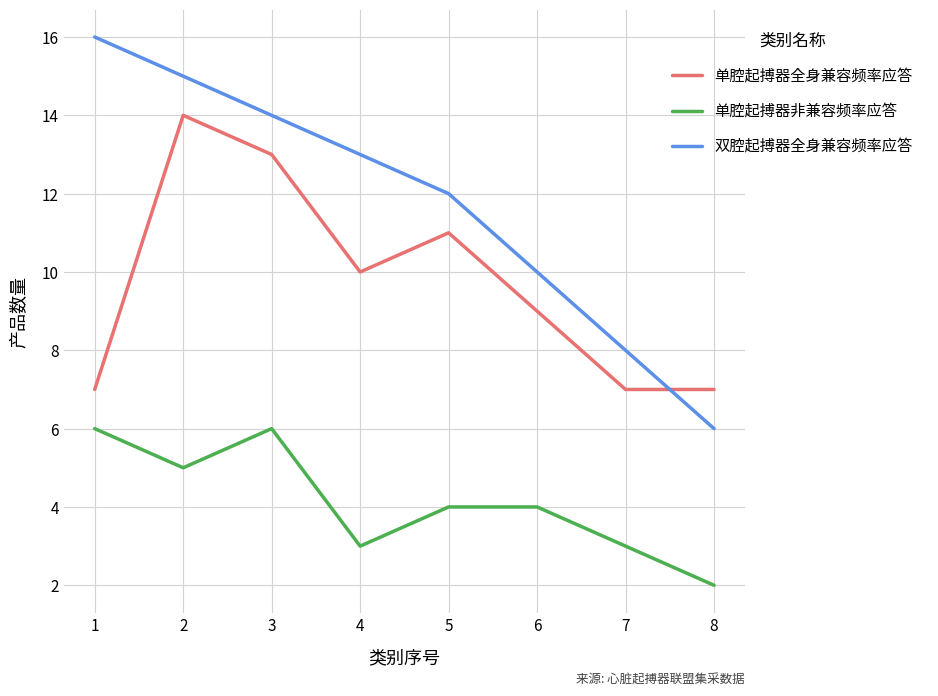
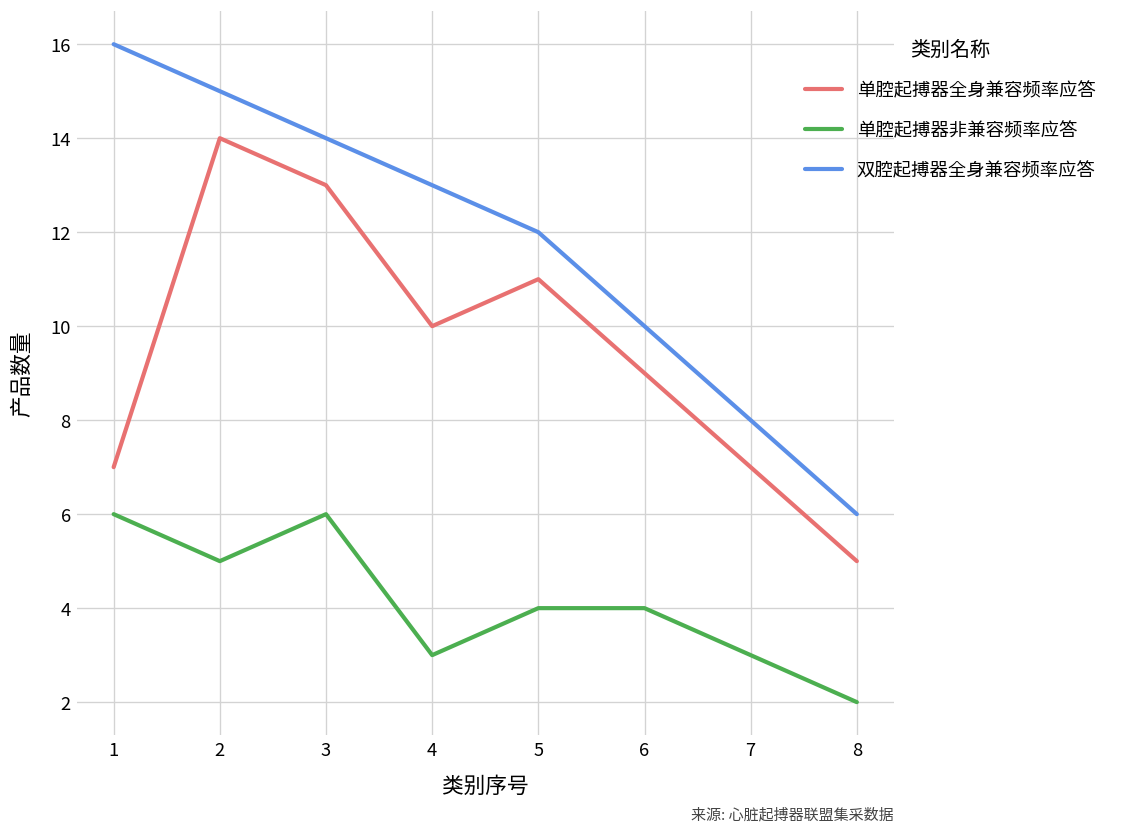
  {
    "单腔起搏器全身兼容频率应答": {
      "1": 7,
      "2": 14,
      "3": 13,
      "4": 10,
      "5": 11,
      "6": 9,
      "7": 7,
-     "8": 7
+     "8": 5
    },
    "单腔起搏器非兼容频率应答": {
      "1": 6,
      "2": 5,
      "3": 6,
      "4": 3,
      "5": 4,
      "6": 4,
      "7": 3,
      "8": 2
    },
    "双腔起搏器全身兼容频率应答": {
      "1": 16,
      "2": 15,
      "3": 14,
      "4": 13,
      "5": 12,
      "6": 10,
      "7": 8,
      "8": 6
    }
  }
